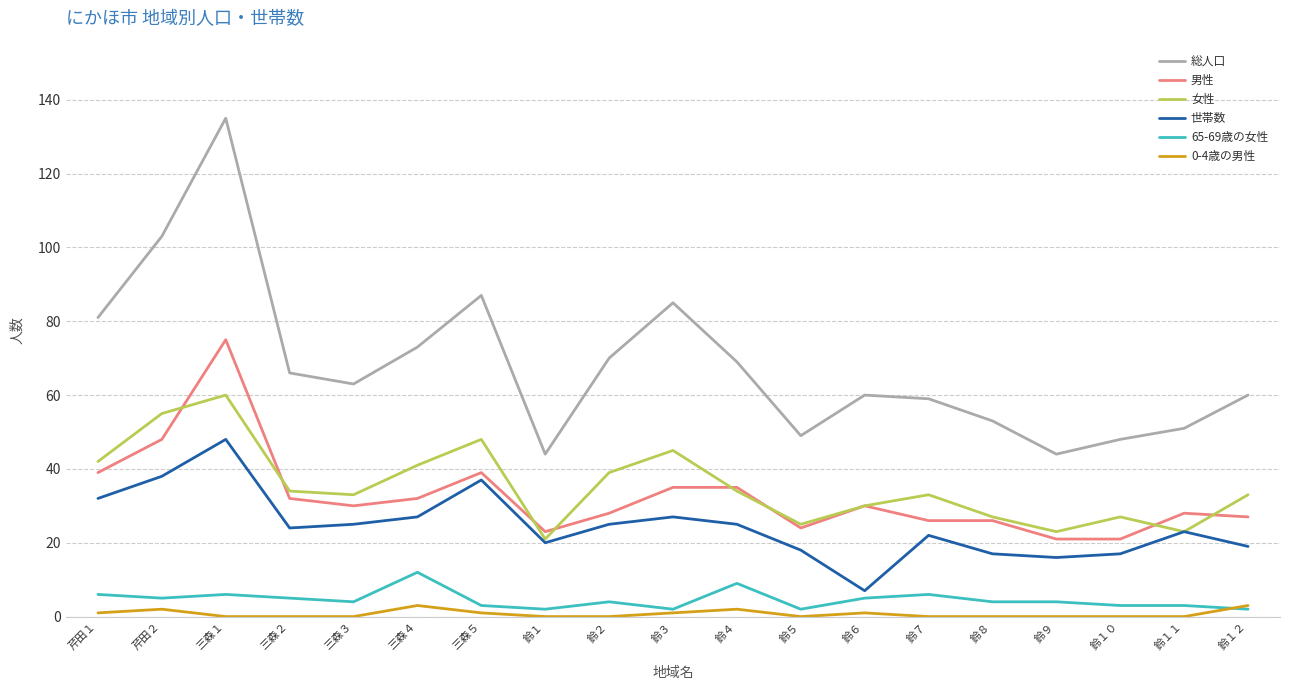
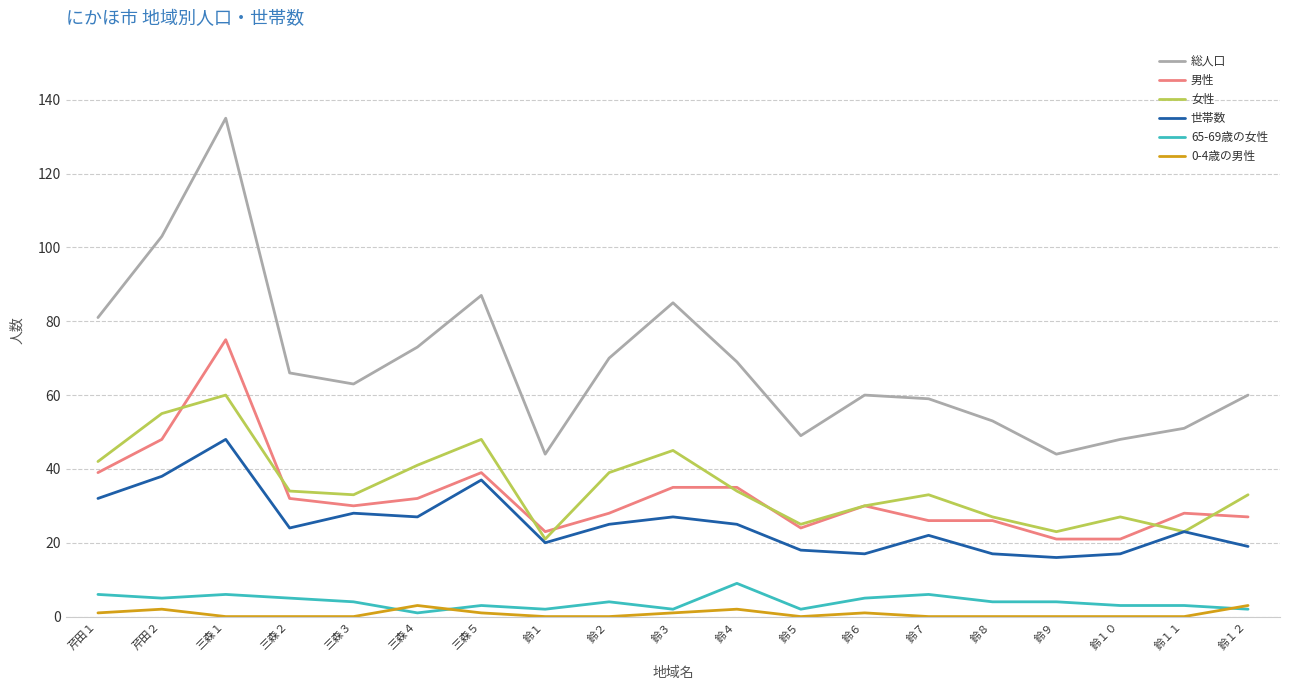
  {
    "総人口": {
      "芹田１": 81,
      "芹田２": 103,
      "三森１": 135,
      "三森２": 66,
      "三森３": 63,
      "三森４": 73,
      "三森５": 87,
      "鈴１": 44,
      "鈴２": 70,
      "鈴３": 85,
      "鈴４": 69,
      "鈴５": 49,
      "鈴６": 60,
      "鈴７": 59,
      "鈴８": 53,
      "鈴９": 44,
      "鈴１０": 48,
      "鈴１１": 51,
      "鈴１２": 60
    },
    "男性": {
      "芹田１": 39,
      "芹田２": 48,
      "三森１": 75,
      "三森２": 32,
      "三森３": 30,
      "三森４": 32,
      "三森５": 39,
      "鈴１": 23,
      "鈴２": 28,
      "鈴３": 35,
      "鈴４": 35,
      "鈴５": 24,
      "鈴７": 26,
      "鈴８": 26,
      "鈴９": 21,
      "鈴１０": 21,
      "鈴１１": 28,
      "鈴１２": 27
    },
    "女性": {
      "芹田１": 42,
      "芹田２": 55,
      "三森１": 60,
      "三森２": 34,
      "三森３": 33,
      "三森４": 41,
      "三森５": 48,
      "鈴１": 21,
      "鈴２": 39,
      "鈴３": 45,
      "鈴４": 34,
      "鈴５": 25,
      "鈴７": 33,
      "鈴８": 27,
      "鈴９": 23,
      "鈴１０": 27,
      "鈴１２": 33
    },
    "世帯数": {
      "芹田１": 32,
      "芹田２": 38,
      "三森１": 48,
      "三森２": 24,
-     "三森３": 25,
+     "三森３": 28,
      "三森４": 27,
      "三森５": 37,
      "鈴１": 20,
      "鈴２": 25,
      "鈴３": 27,
      "鈴４": 25,
      "鈴５": 18,
-     "鈴６": 7,
+     "鈴６": 17,
      "鈴７": 22,
      "鈴８": 17,
      "鈴９": 16,
      "鈴１０": 17,
      "鈴１２": 19
    },
    "65-69歳の女性": {
      "芹田１": 6,
      "芹田２": 5,
      "三森１": 6,
      "三森２": 5,
      "三森３": 4,
-     "三森４": 12,
+     "三森４": 1,
      "三森５": 3,
      "鈴１": 2,
      "鈴２": 4,
      "鈴３": 2,
      "鈴４": 9,
      "鈴５": 2,
      "鈴６": 5,
      "鈴７": 6,
      "鈴８": 4,
      "鈴９": 4,
      "鈴１０": 3,
      "鈴１１": 3,
      "鈴１２": 2
    },
    "0-4歳の男性": {
      "芹田１": 1,
      "芹田２": 2,
      "三森１": 0,
      "三森２": 0,
      "三森３": 0,
      "三森４": 3,
      "三森５": 1,
      "鈴１": 0,
      "鈴２": 0,
      "鈴３": 1,
      "鈴４": 2,
      "鈴５": 0,
      "鈴６": 1,
      "鈴７": 0,
      "鈴８": 0,
      "鈴９": 0,
      "鈴１０": 0,
      "鈴１１": 0,
      "鈴１２": 3
    }
  }
